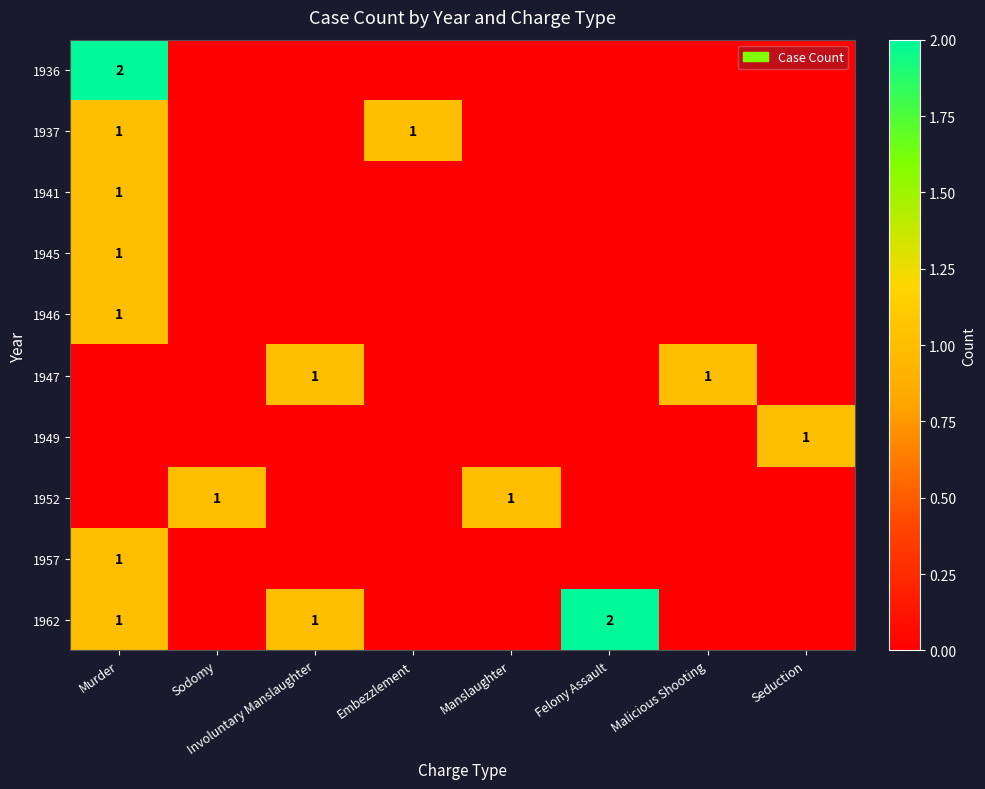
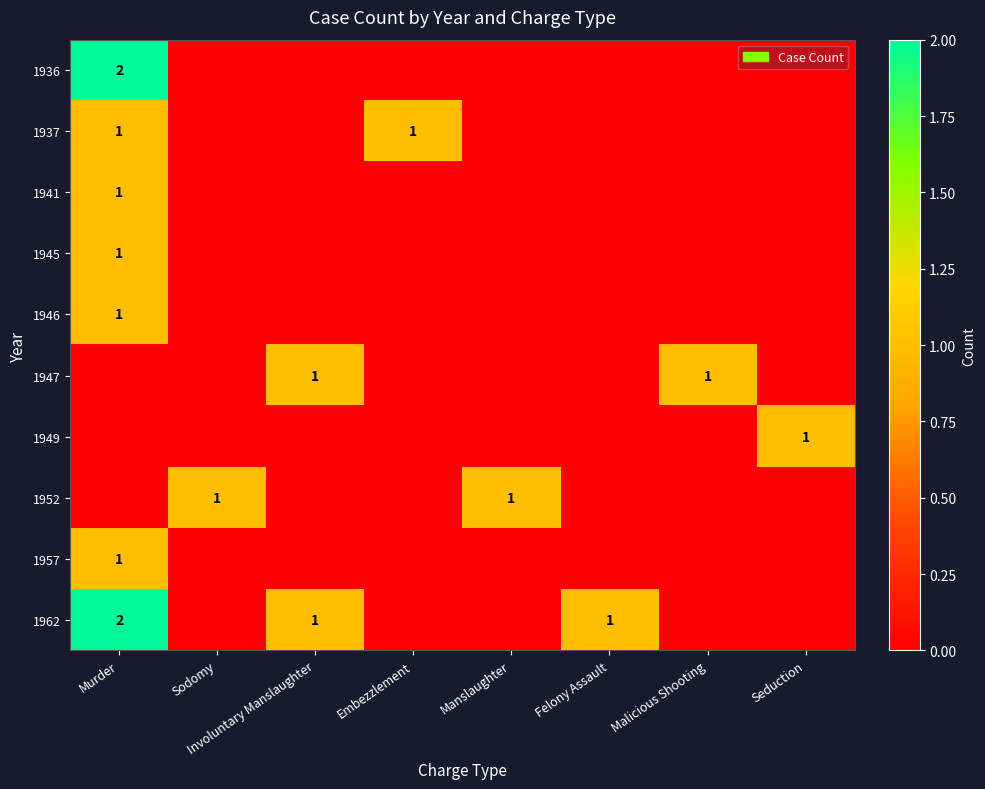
  {
    "1936": {
      "Murder": 2
    },
    "1937": {
      "Murder": 1,
      "Embezzlement": 1
    },
    "1941": {
      "Murder": 1
    },
    "1945": {
      "Murder": 1
    },
    "1946": {
      "Murder": 1
    },
    "1947": {
      "Involuntary Manslaughter": 1,
      "Malicious Shooting": 1
    },
    "1949": {
      "Seduction": 1
    },
    "1952": {
      "Sodomy": 1,
      "Manslaughter": 1
    },
    "1957": {
      "Murder": 1
    },
    "1962": {
-     "Murder": 1,
+     "Murder": 2,
      "Involuntary Manslaughter": 1,
-     "Felony Assault": 2
+     "Felony Assault": 1
    }
  }
